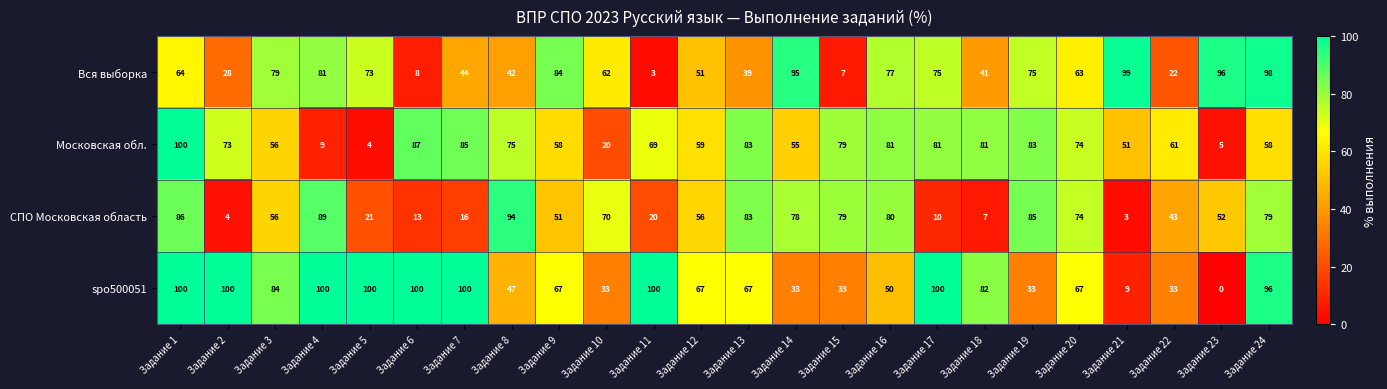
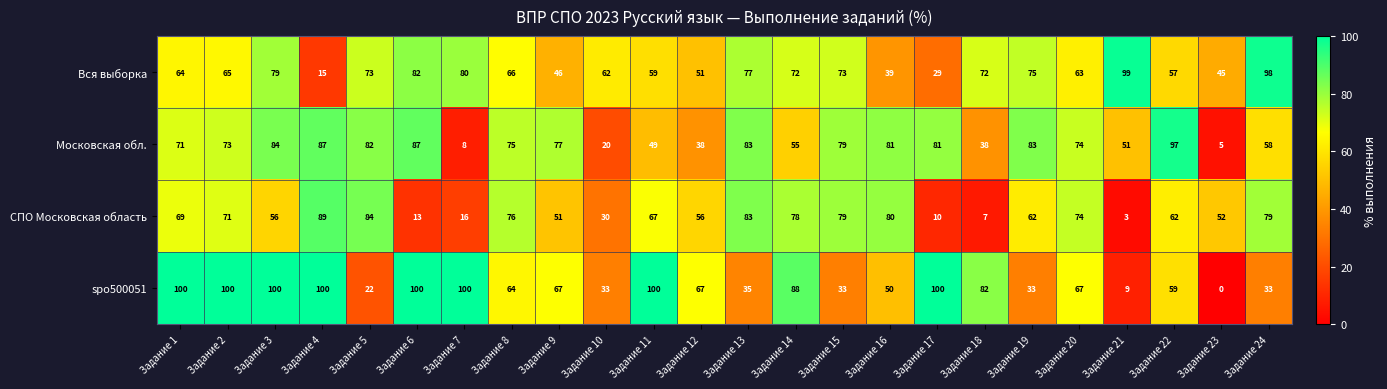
  {
    "Вся выборка": {
      "Задание 1": 64,
-     "Задание 2": 28,
+     "Задание 2": 65,
      "Задание 3": 79,
-     "Задание 4": 81,
+     "Задание 4": 15,
      "Задание 5": 73,
-     "Задание 6": 8,
-     "Задание 7": 44,
-     "Задание 8": 42,
-     "Задание 9": 84,
+     "Задание 6": 82,
+     "Задание 7": 80,
+     "Задание 8": 66,
+     "Задание 9": 46,
      "Задание 10": 62,
-     "Задание 11": 3,
+     "Задание 11": 59,
      "Задание 12": 51,
-     "Задание 13": 39,
-     "Задание 14": 95,
-     "Задание 15": 7,
-     "Задание 16": 77,
-     "Задание 17": 75,
-     "Задание 18": 41,
+     "Задание 13": 77,
+     "Задание 14": 72,
+     "Задание 15": 73,
+     "Задание 16": 39,
+     "Задание 17": 29,
+     "Задание 18": 72,
      "Задание 19": 75,
      "Задание 20": 63,
      "Задание 21": 99,
-     "Задание 22": 22,
-     "Задание 23": 96,
+     "Задание 22": 57,
+     "Задание 23": 45,
      "Задание 24": 98
    },
    "Московская обл.": {
-     "Задание 1": 100,
+     "Задание 1": 71,
      "Задание 2": 73,
-     "Задание 3": 56,
-     "Задание 4": 9,
-     "Задание 5": 4,
+     "Задание 3": 84,
+     "Задание 4": 87,
+     "Задание 5": 82,
      "Задание 6": 87,
-     "Задание 7": 85,
+     "Задание 7": 8,
      "Задание 8": 75,
-     "Задание 9": 58,
+     "Задание 9": 77,
      "Задание 10": 20,
-     "Задание 11": 69,
-     "Задание 12": 59,
+     "Задание 11": 49,
+     "Задание 12": 38,
      "Задание 13": 83,
      "Задание 14": 55,
      "Задание 15": 79,
      "Задание 16": 81,
      "Задание 17": 81,
-     "Задание 18": 81,
+     "Задание 18": 38,
      "Задание 19": 83,
      "Задание 20": 74,
      "Задание 21": 51,
-     "Задание 22": 61,
+     "Задание 22": 97,
      "Задание 23": 5,
      "Задание 24": 58
    },
    "СПО Московская область": {
-     "Задание 1": 86,
-     "Задание 2": 4,
+     "Задание 1": 69,
+     "Задание 2": 71,
      "Задание 3": 56,
      "Задание 4": 89,
-     "Задание 5": 21,
+     "Задание 5": 84,
      "Задание 6": 13,
      "Задание 7": 16,
-     "Задание 8": 94,
+     "Задание 8": 76,
      "Задание 9": 51,
-     "Задание 10": 70,
-     "Задание 11": 20,
+     "Задание 10": 30,
+     "Задание 11": 67,
      "Задание 12": 56,
      "Задание 13": 83,
      "Задание 14": 78,
      "Задание 15": 79,
      "Задание 16": 80,
      "Задание 17": 10,
      "Задание 18": 7,
-     "Задание 19": 85,
+     "Задание 19": 62,
      "Задание 20": 74,
      "Задание 21": 3,
-     "Задание 22": 43,
+     "Задание 22": 62,
      "Задание 23": 52,
      "Задание 24": 79
    },
    "spo500051": {
      "Задание 1": 100,
      "Задание 2": 100,
-     "Задание 3": 84,
+     "Задание 3": 100,
      "Задание 4": 100,
-     "Задание 5": 100,
+     "Задание 5": 22,
      "Задание 6": 100,
      "Задание 7": 100,
-     "Задание 8": 47,
+     "Задание 8": 64,
      "Задание 9": 67,
      "Задание 10": 33,
      "Задание 11": 100,
      "Задание 12": 67,
-     "Задание 13": 67,
-     "Задание 14": 33,
+     "Задание 13": 35,
+     "Задание 14": 88,
      "Задание 15": 33,
      "Задание 16": 50,
      "Задание 17": 100,
      "Задание 18": 82,
      "Задание 19": 33,
      "Задание 20": 67,
      "Задание 21": 9,
-     "Задание 22": 33,
+     "Задание 22": 59,
      "Задание 23": 0,
-     "Задание 24": 96
+     "Задание 24": 33
    }
  }
